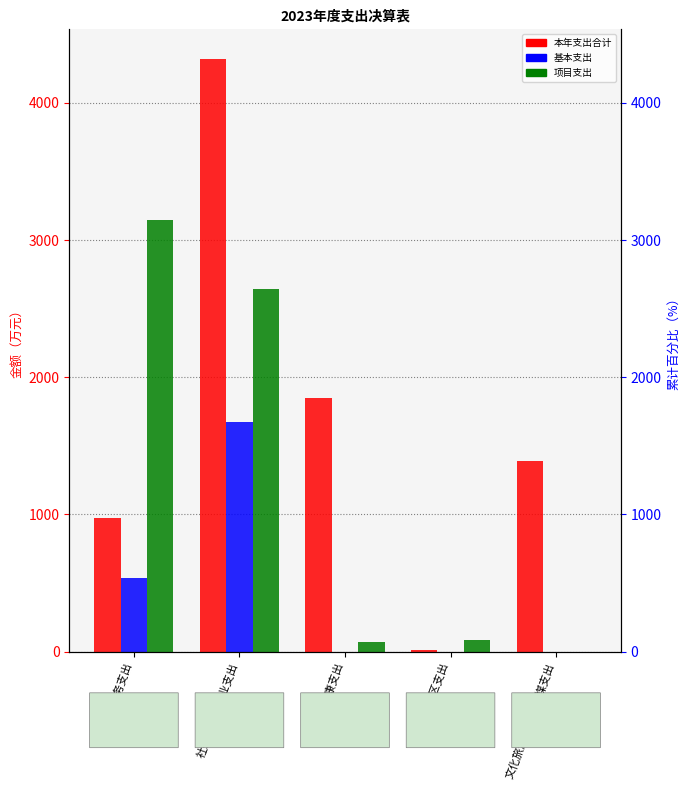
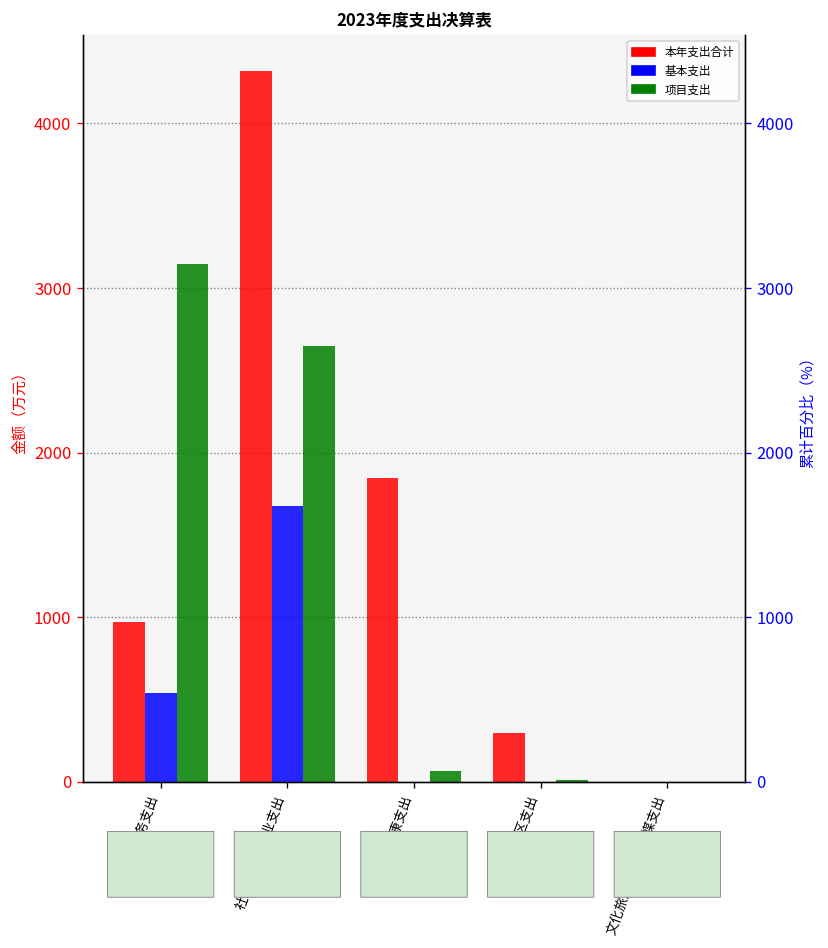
  {
    "本年支出合计": {
      "一般公共服务支出": 970,
      "社会保障和就业支出": 4320,
      "卫生健康支出": 1850,
-     "城乡社区支出": 20,
-     "文化旅游体育与传媒支出": 1390
+     "城乡社区支出": 300,
+     "文化旅游体育与传媒支出": 0
    },
    "基本支出": {
      "一般公共服务支出": 540,
      "社会保障和就业支出": 1670,
      "卫生健康支出": 0,
      "城乡社区支出": 0,
      "文化旅游体育与传媒支出": 0
    },
    "项目支出": {
      "一般公共服务支出": 3140,
      "社会保障和就业支出": 2650,
      "卫生健康支出": 70,
-     "城乡社区支出": 90
+     "城乡社区支出": 20
    }
  }
